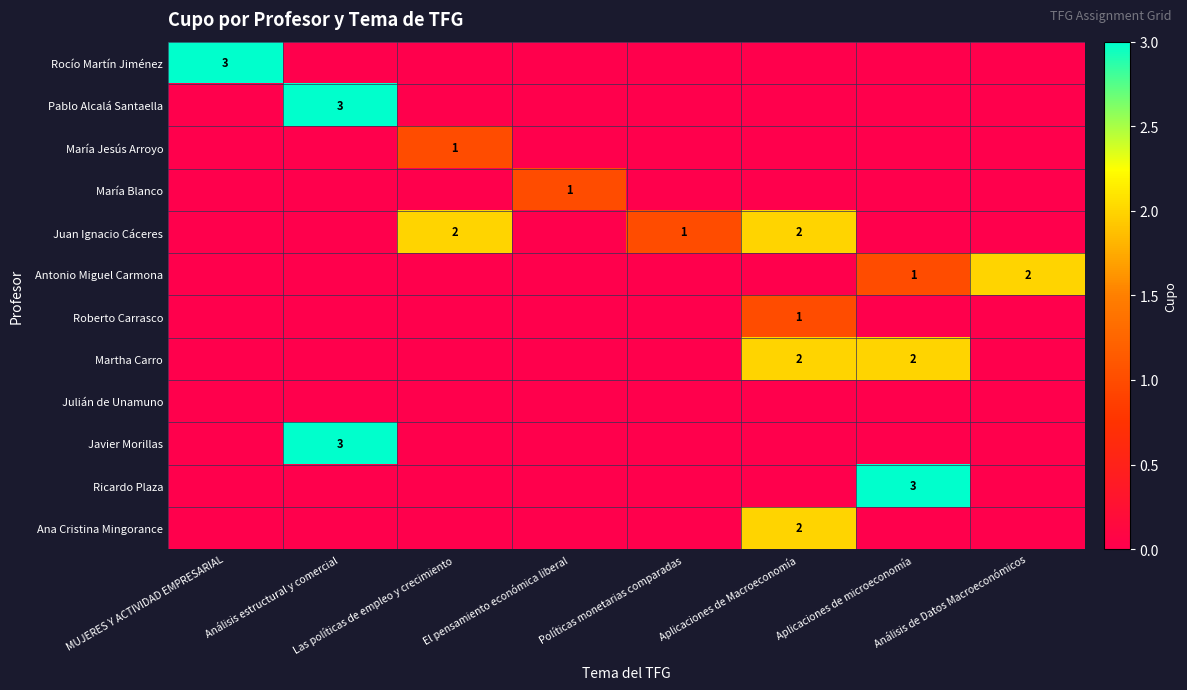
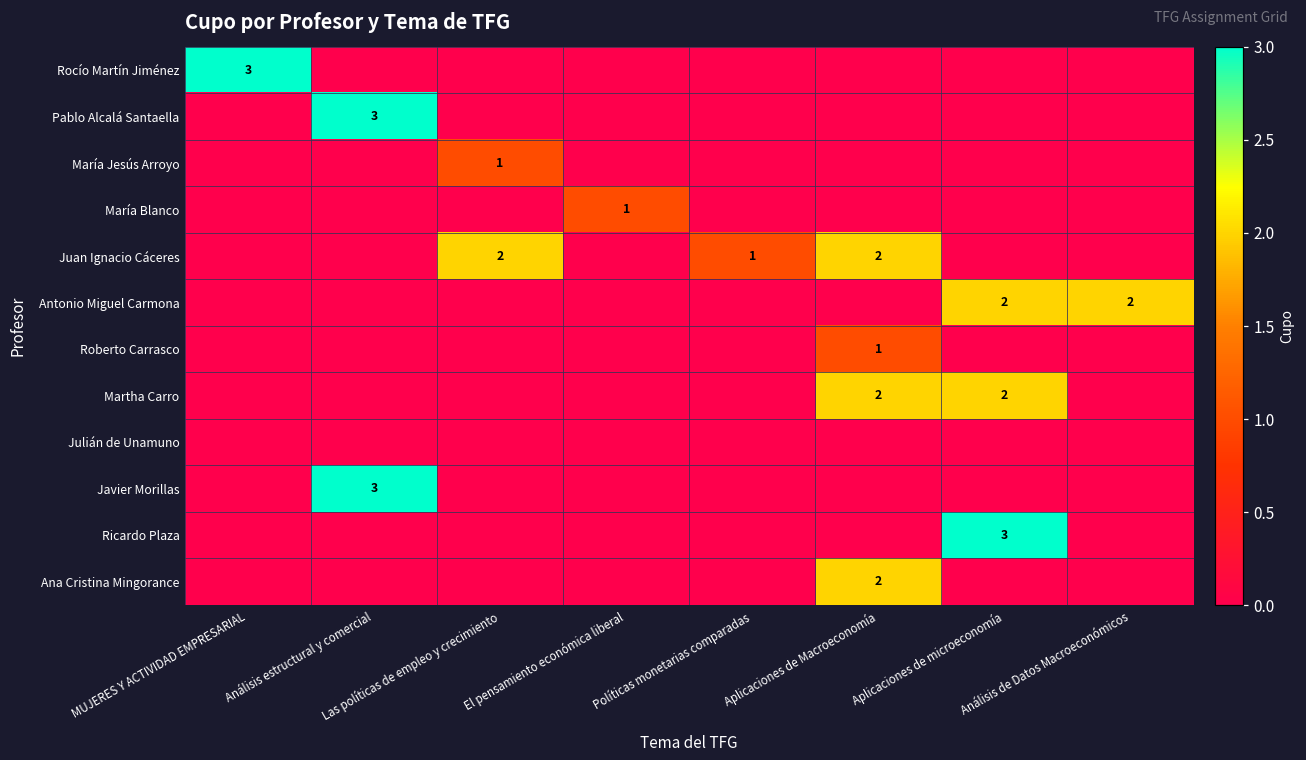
  {
    "Rocío Martín Jiménez": {
      "MUJERES Y ACTIVIDAD EMPRESARIAL": 3
    },
    "Pablo Alcalá Santaella": {
      "Análisis estructural y comercial": 3
    },
    "María Jesús Arroyo": {
      "Las políticas de empleo y crecimiento": 1
    },
    "María Blanco": {
      "El pensamiento económica liberal": 1
    },
    "Juan Ignacio Cáceres": {
      "Las políticas de empleo y crecimiento": 2,
      "Políticas monetarias comparadas": 1,
      "Aplicaciones de Macroeconomía": 2
    },
    "Antonio Miguel Carmona": {
-     "Aplicaciones de microeconomía": 1,
+     "Aplicaciones de microeconomía": 2,
      "Análisis de Datos Macroeconómicos": 2
    },
    "Roberto Carrasco": {
      "Aplicaciones de Macroeconomía": 1
    },
    "Martha Carro": {
      "Aplicaciones de Macroeconomía": 2,
      "Aplicaciones de microeconomía": 2
    },
    "Javier Morillas": {
      "Análisis estructural y comercial": 3
    },
    "Ricardo Plaza": {
      "Aplicaciones de microeconomía": 3
    },
    "Ana Cristina Mingorance": {
      "Aplicaciones de Macroeconomía": 2
    }
  }
